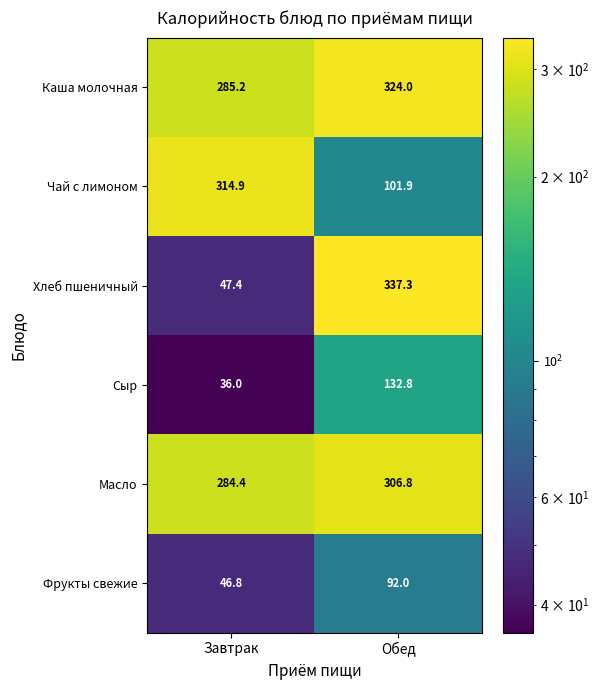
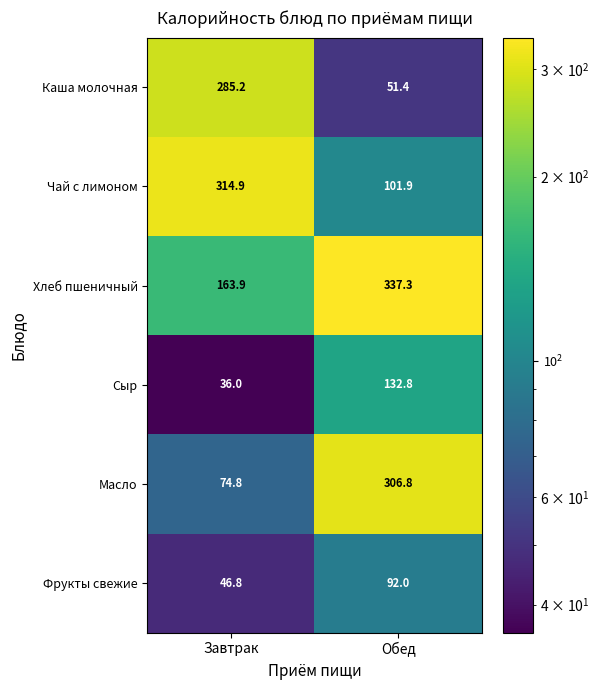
  {
    "Каша молочная": {
      "Завтрак": 285.2,
-     "Обед": 324.0
+     "Обед": 51.4
    },
    "Чай с лимоном": {
      "Завтрак": 314.9,
      "Обед": 101.9
    },
    "Хлеб пшеничный": {
-     "Завтрак": 47.4,
+     "Завтрак": 163.9,
      "Обед": 337.3
    },
    "Сыр": {
      "Завтрак": 36.0,
      "Обед": 132.8
    },
    "Масло": {
-     "Завтрак": 284.4,
+     "Завтрак": 74.8,
      "Обед": 306.8
    },
    "Фрукты свежие": {
      "Завтрак": 46.8,
      "Обед": 92.0
    }
  }
